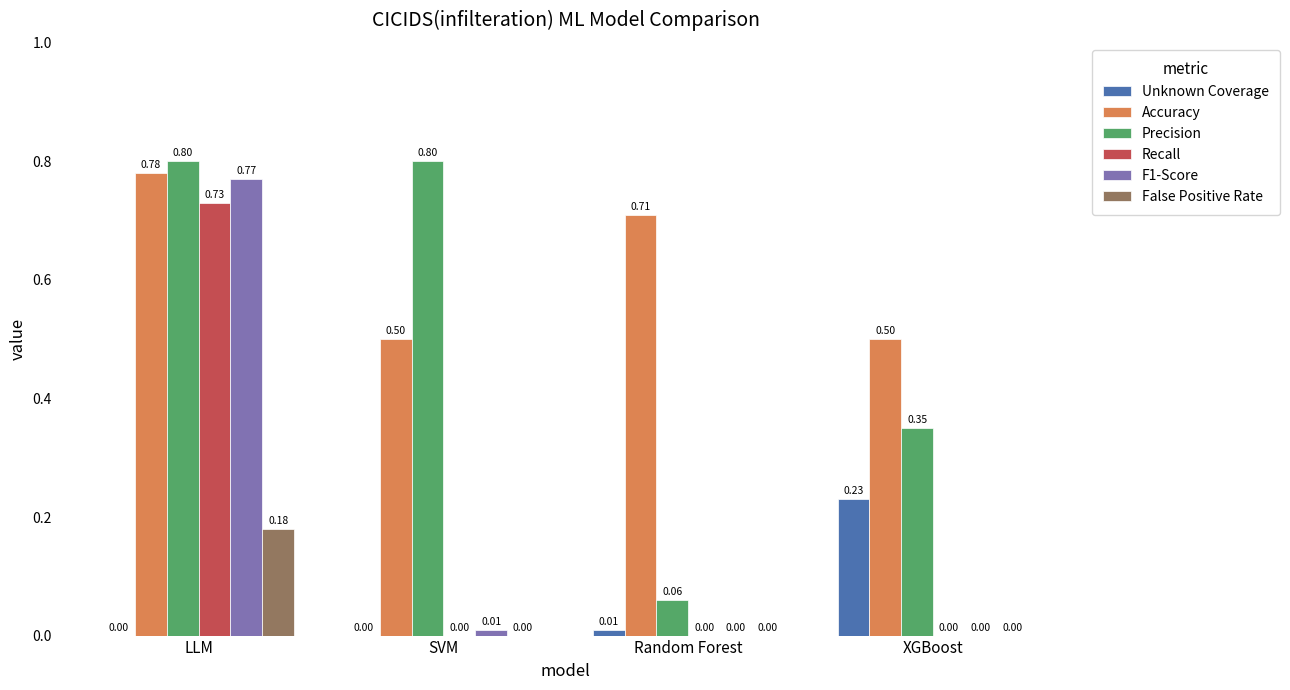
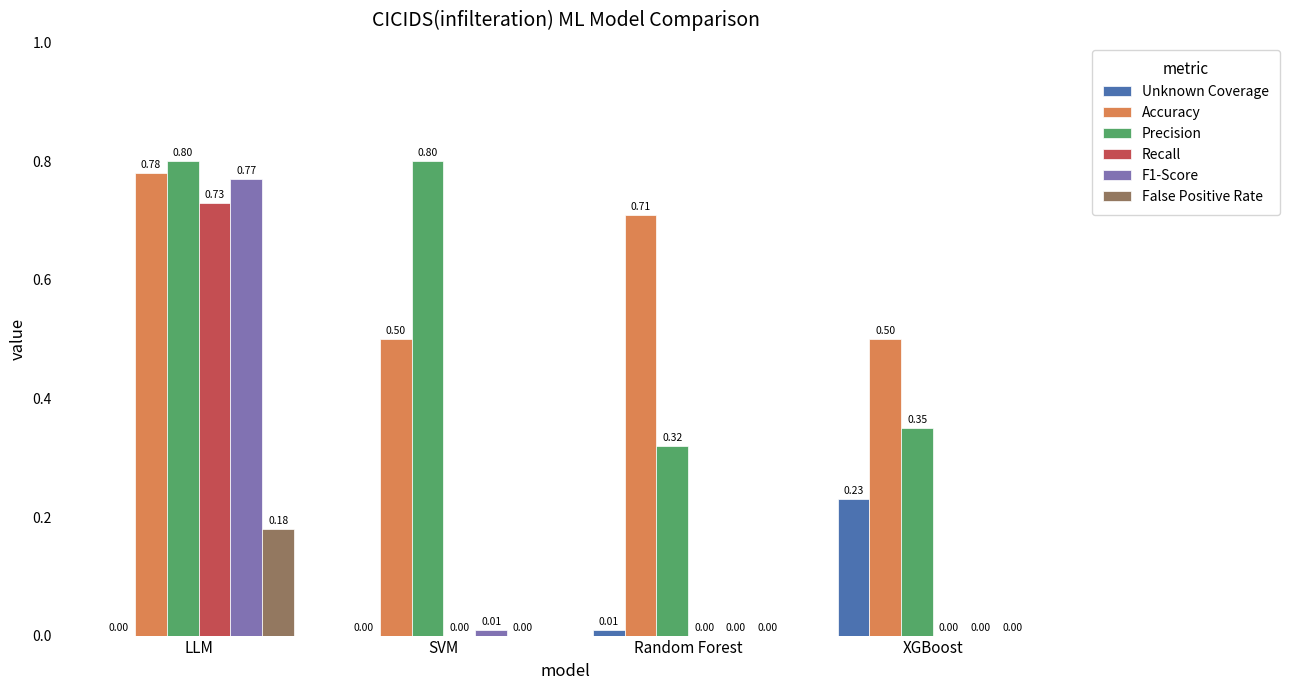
  {
    "Precision": {
      "LLM": 0.80,
      "SVM": 0.80,
-     "Random Forest": 0.06,
+     "Random Forest": 0.32,
      "XGBoost": 0.35
    },
    "False Positive Rate": {
      "LLM": 0.18,
      "SVM": 0.00,
      "Random Forest": 0.00,
      "XGBoost": 0.00
    }
  }
